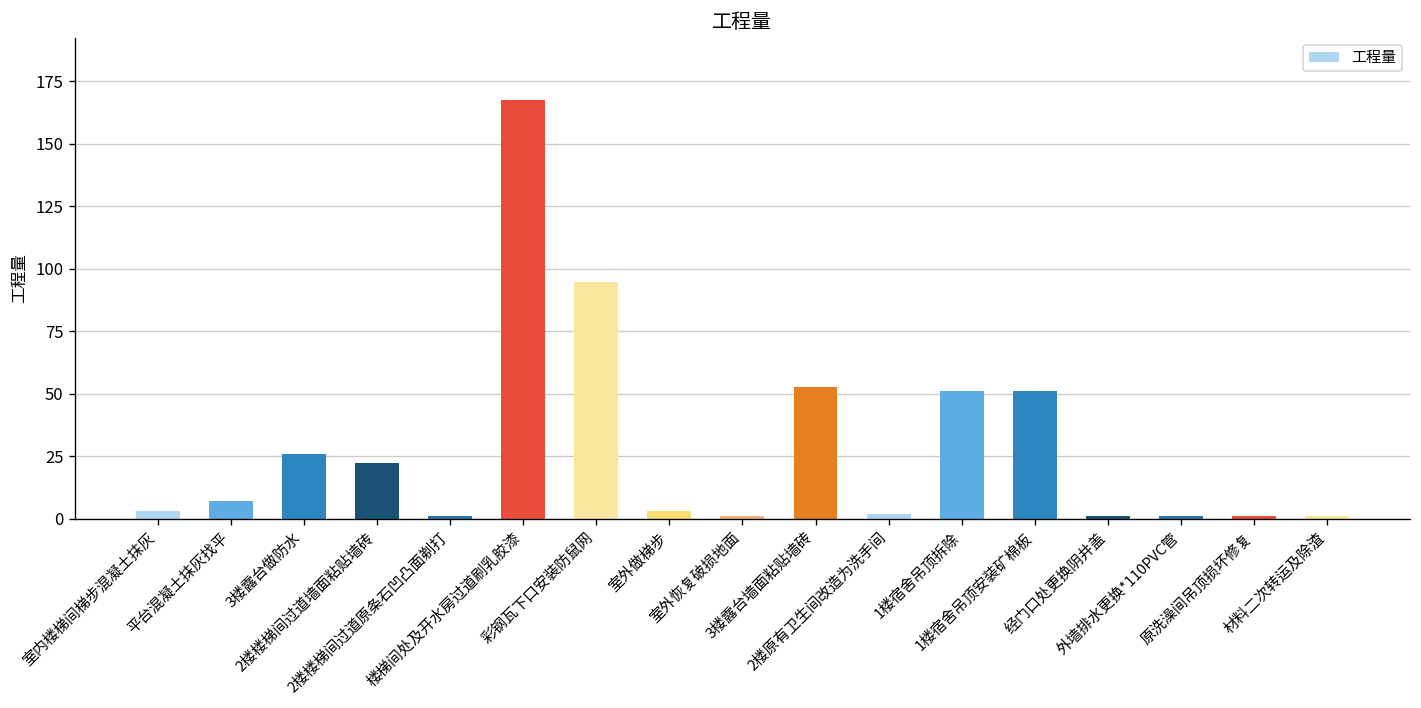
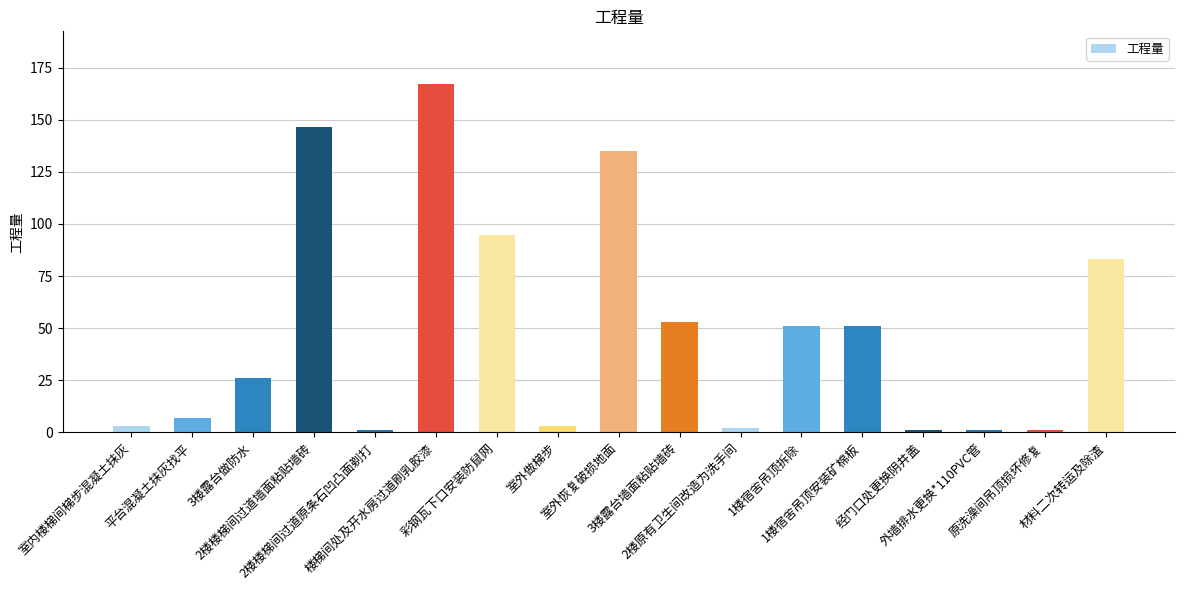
  {
    "室内楼梯间梯步混凝土抹灰": 3,
    "平台混凝土抹灰找平": 7,
    "3楼露台做防水": 26,
-   "2楼楼梯间过道墙面粘贴墙砖": 23,
+   "2楼楼梯间过道墙面粘贴墙砖": 147,
    "楼梯间处及开水房过道刷乳胶漆": 167,
    "彩钢瓦下口安装防鼠网": 95,
    "室外做梯步": 3,
-   "室外恢复破损地面": 1,
+   "室外恢复破损地面": 135,
    "3楼露台墙面粘贴墙砖": 53,
    "2楼原有卫生间改造为洗手间": 2,
    "1楼宿舍吊顶拆除": 51,
    "1楼宿舍吊顶安装矿棉板": 51,
-   "材料二次转运及除渣": 1
+   "材料二次转运及除渣": 83
  }
